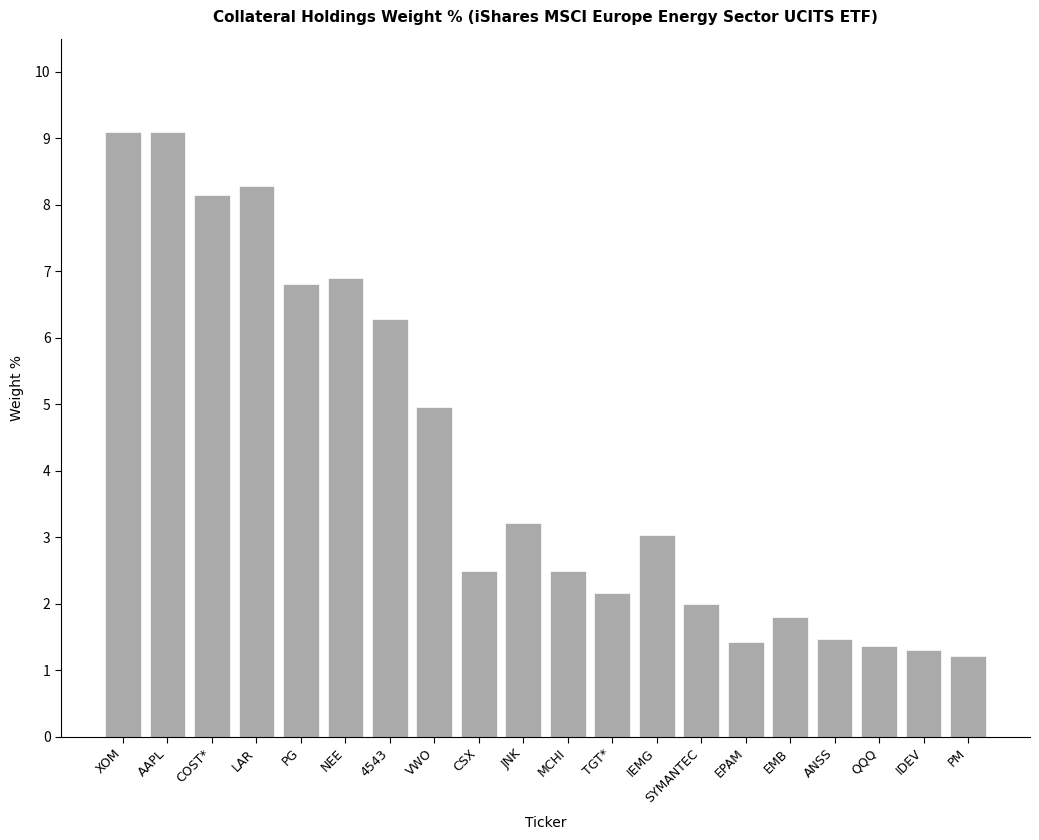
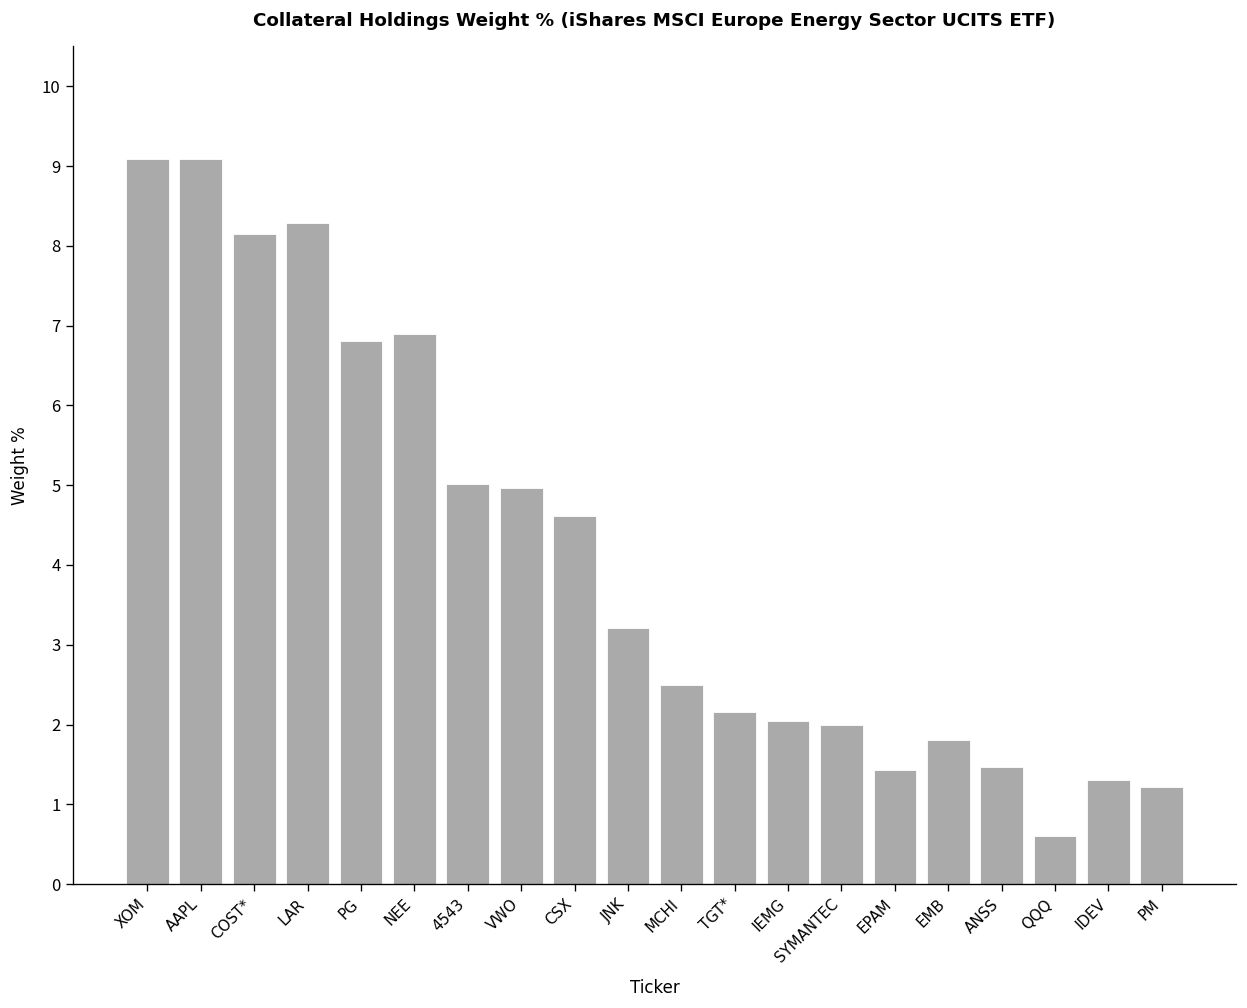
  {
    "XOM": 9.1,
    "AAPL": 9.1,
    "COST*": 8.2,
    "LAR": 8.3,
    "PG": 6.8,
    "NEE": 6.9,
-   "4543": 6.3,
+   "4543": 5.0,
    "VWO": 5.0,
-   "CSX": 2.5,
+   "CSX": 4.6,
    "JNK": 3.2,
    "MCHI": 2.5,
    "TGT*": 2.2,
-   "IEMG": 3.0,
+   "IEMG": 2.1,
    "SYMANTEC": 2.0,
    "EPAM": 1.4,
    "EMB": 1.8,
    "ANSS": 1.5,
-   "QQQ": 1.4,
+   "QQQ": 0.6,
    "IDEV": 1.3,
    "PM": 1.2
  }
